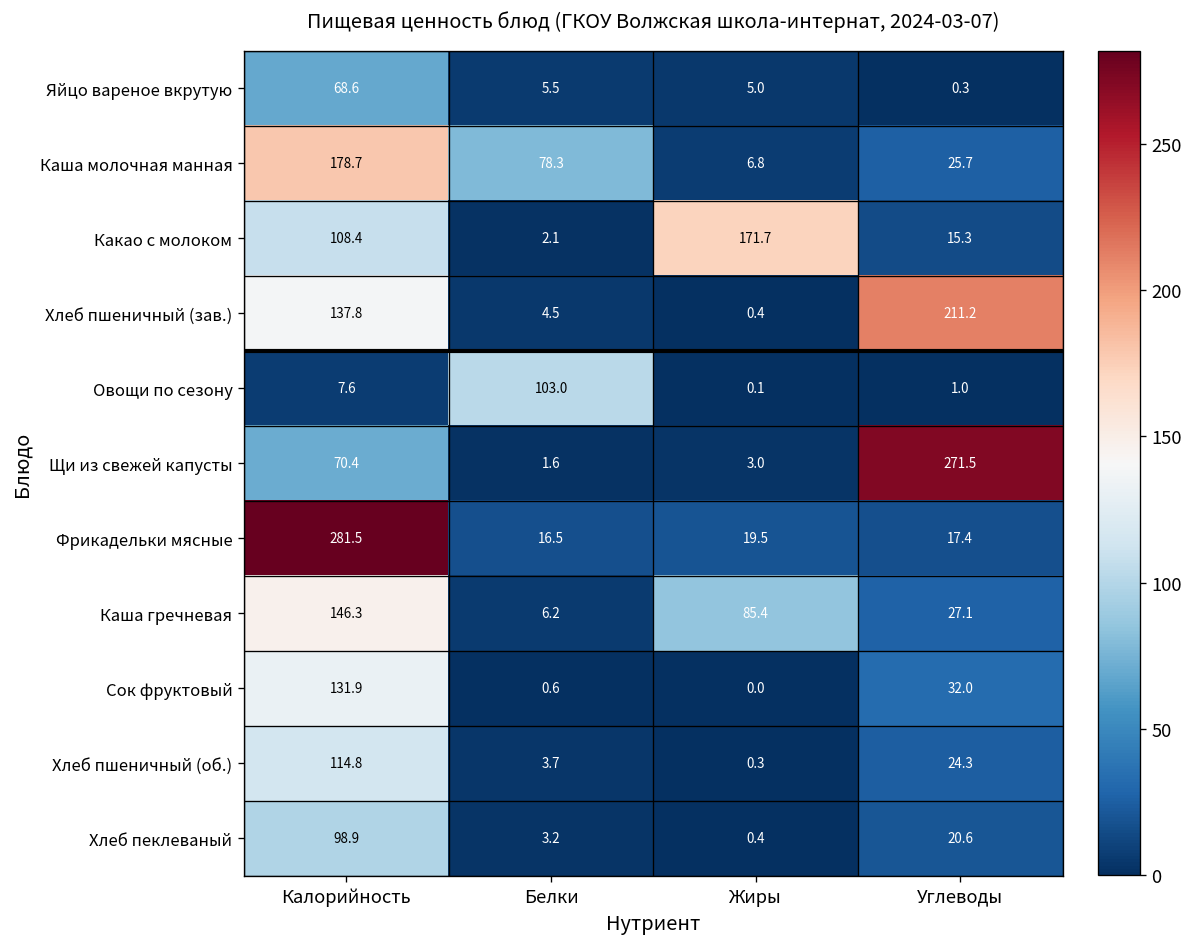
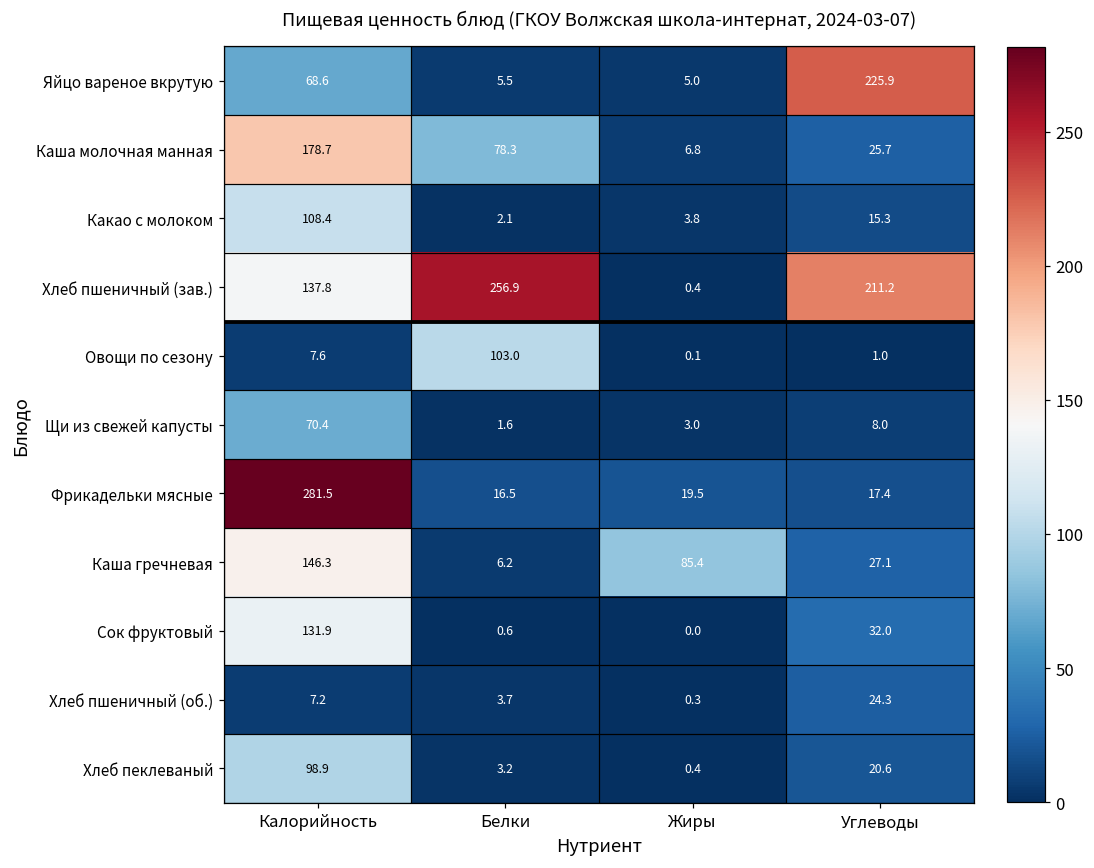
  {
    "Яйцо вареное вкрутую": {
      "Калорийность": 68.6,
      "Белки": 5.5,
      "Жиры": 5.0,
-     "Углеводы": 0.3
+     "Углеводы": 225.9
    },
    "Каша молочная манная": {
      "Калорийность": 178.7,
      "Белки": 78.3,
      "Жиры": 6.8,
      "Углеводы": 25.7
    },
    "Какао с молоком": {
      "Калорийность": 108.4,
      "Белки": 2.1,
-     "Жиры": 171.7,
+     "Жиры": 3.8,
      "Углеводы": 15.3
    },
    "Хлеб пшеничный (зав.)": {
      "Калорийность": 137.8,
-     "Белки": 4.5,
+     "Белки": 256.9,
      "Жиры": 0.4,
      "Углеводы": 211.2
    },
    "Овощи по сезону": {
      "Калорийность": 7.6,
      "Белки": 103.0,
      "Жиры": 0.1,
      "Углеводы": 1.0
    },
    "Щи из свежей капусты": {
      "Калорийность": 70.4,
      "Белки": 1.6,
      "Жиры": 3.0,
-     "Углеводы": 271.5
+     "Углеводы": 8.0
    },
    "Фрикадельки мясные": {
      "Калорийность": 281.5,
      "Белки": 16.5,
      "Жиры": 19.5,
      "Углеводы": 17.4
    },
    "Каша гречневая": {
      "Калорийность": 146.3,
      "Белки": 6.2,
      "Жиры": 85.4,
      "Углеводы": 27.1
    },
    "Сок фруктовый": {
      "Калорийность": 131.9,
      "Белки": 0.6,
      "Жиры": 0.0,
      "Углеводы": 32.0
    },
    "Хлеб пшеничный (об.)": {
-     "Калорийность": 114.8,
+     "Калорийность": 7.2,
      "Белки": 3.7,
      "Жиры": 0.3,
      "Углеводы": 24.3
    },
    "Хлеб пеклеваный": {
      "Калорийность": 98.9,
      "Белки": 3.2,
      "Жиры": 0.4,
      "Углеводы": 20.6
    }
  }
